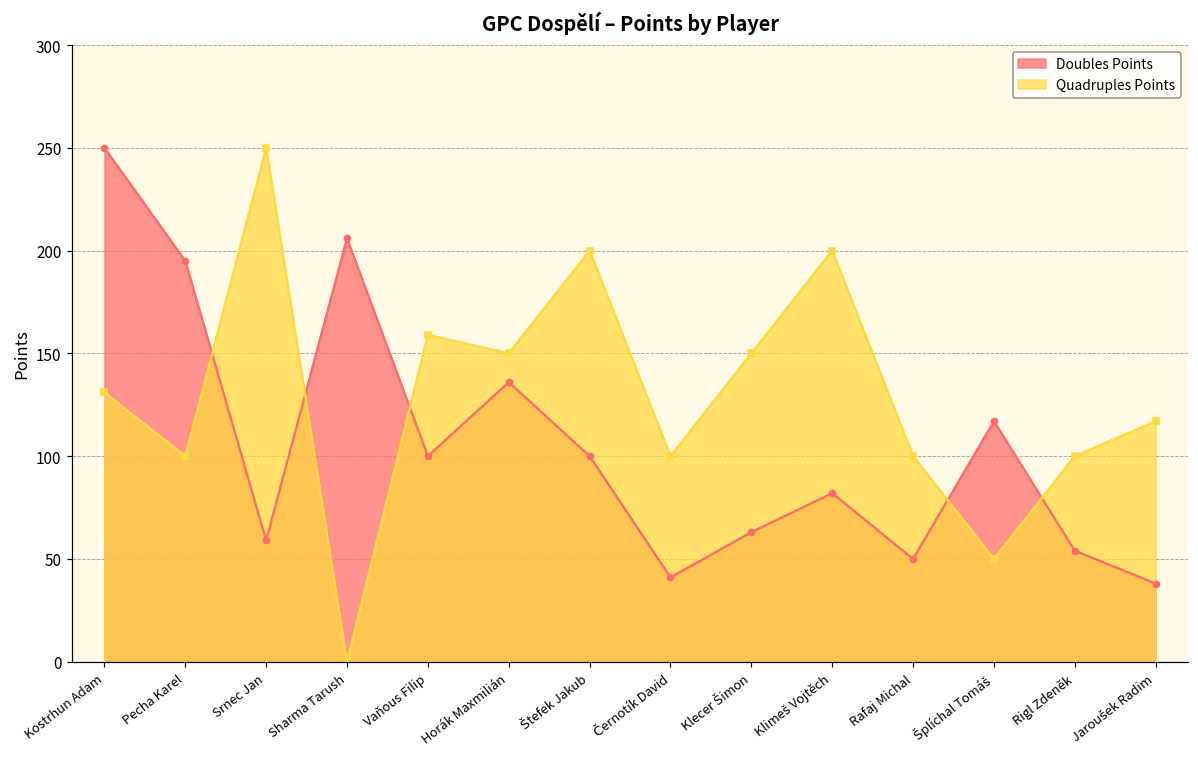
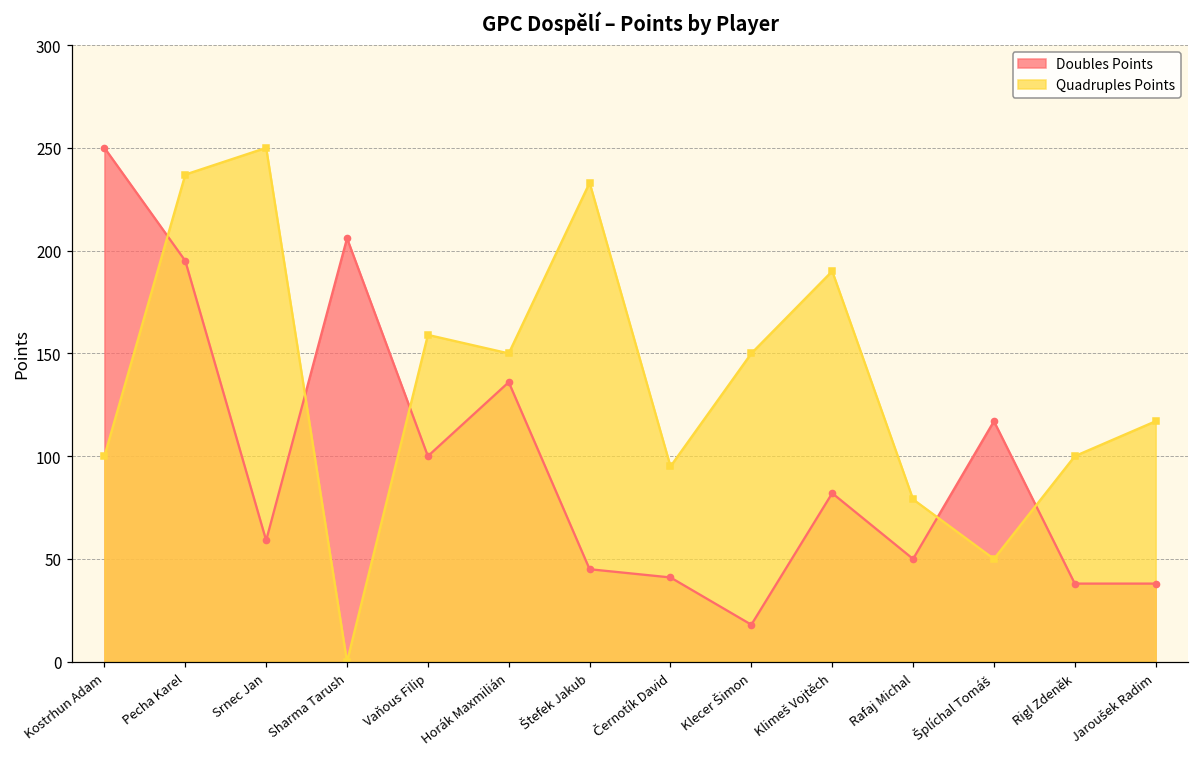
  {
    "Doubles Points": {
      "Kostrhun Adam": 250,
      "Pecha Karel": 195,
      "Srnec Jan": 59,
      "Sharma Tarush": 206,
      "Vaňous Filip": 100,
      "Horák Maxmilián": 136,
-     "Štefek Jakub": 100,
+     "Štefek Jakub": 45,
      "Černotík David": 41,
-     "Klecer Šimon": 63,
+     "Klecer Šimon": 18,
      "Klimeš Vojtěch": 82,
      "Rafaj Michal": 50,
      "Šplíchal Tomáš": 117,
-     "Rigl Zdeněk": 54,
+     "Rigl Zdeněk": 38,
      "Jaroušek Radim": 38
    },
    "Quadruples Points": {
-     "Kostrhun Adam": 131,
-     "Pecha Karel": 100,
+     "Kostrhun Adam": 100,
+     "Pecha Karel": 237,
      "Srnec Jan": 250,
      "Sharma Tarush": 0,
      "Vaňous Filip": 159,
      "Horák Maxmilián": 150,
-     "Štefek Jakub": 200,
-     "Černotík David": 100,
+     "Štefek Jakub": 233,
+     "Černotík David": 95,
      "Klecer Šimon": 150,
-     "Klimeš Vojtěch": 200,
-     "Rafaj Michal": 100,
+     "Klimeš Vojtěch": 190,
+     "Rafaj Michal": 79,
      "Šplíchal Tomáš": 50,
      "Rigl Zdeněk": 100,
      "Jaroušek Radim": 117
    }
  }
